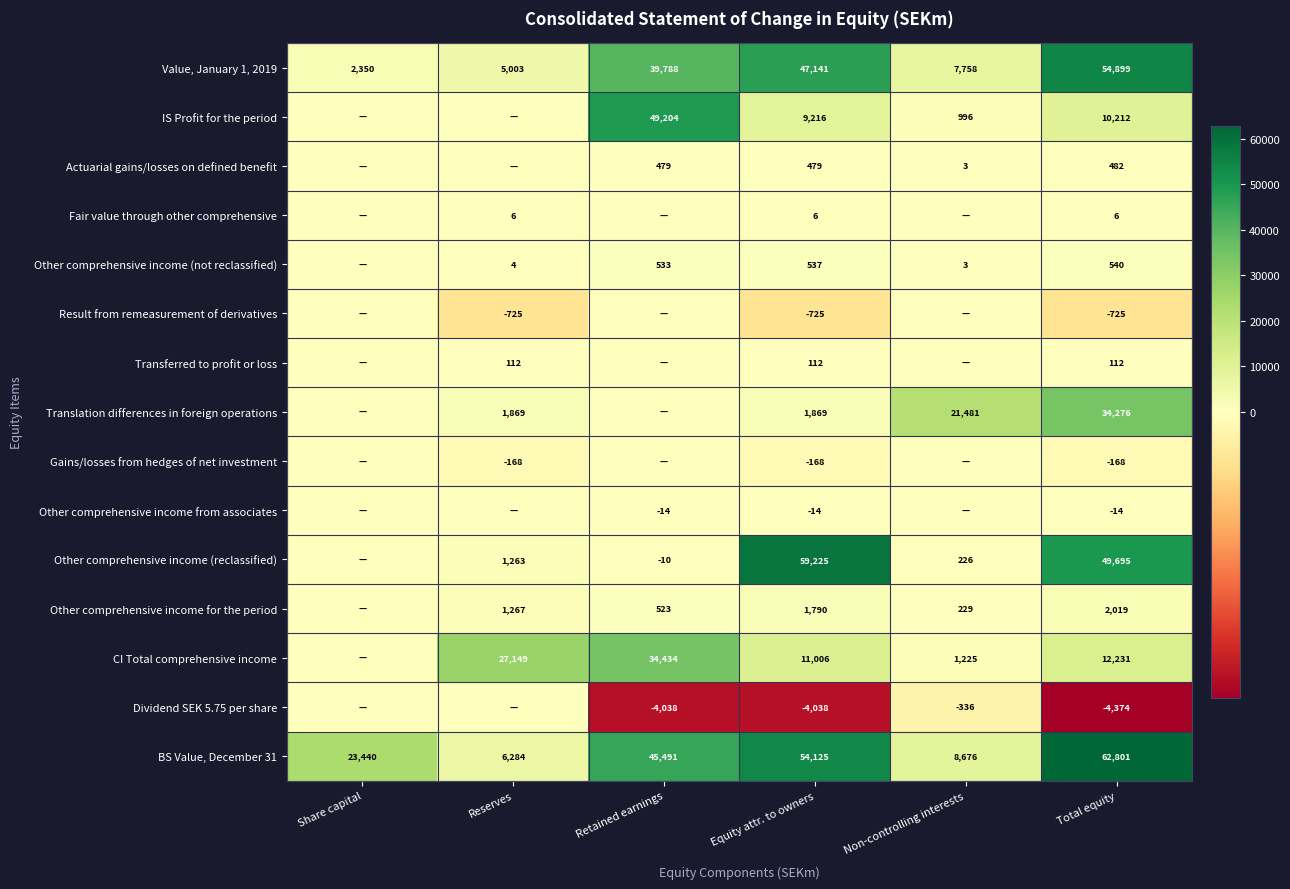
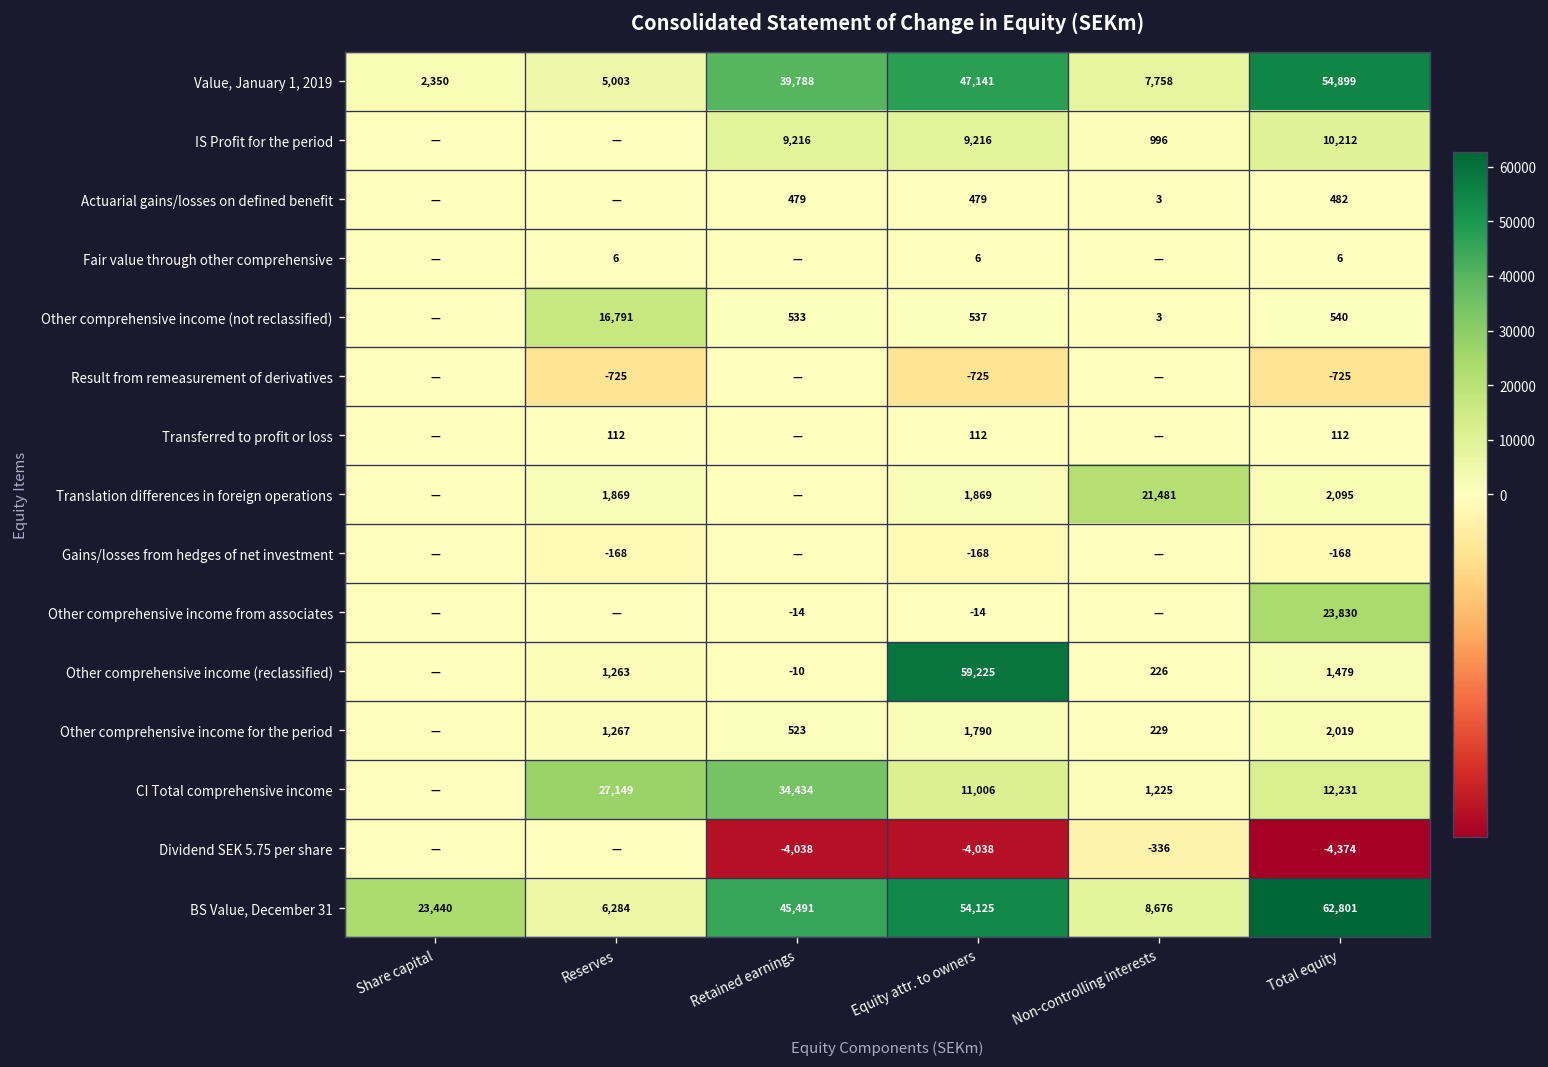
  {
    "Value, January 1, 2019": {
      "Share capital": "2,350",
      "Reserves": "5,003",
      "Retained earnings": "39,788",
      "Equity attr. to owners": "47,141",
      "Non-controlling interests": "7,758",
      "Total equity": "54,899"
    },
    "IS Profit for the period": {
-     "Retained earnings": "49,204",
+     "Retained earnings": "9,216",
      "Equity attr. to owners": "9,216",
      "Non-controlling interests": "996",
      "Total equity": "10,212"
    },
    "Actuarial gains/losses on defined benefit": {
      "Retained earnings": "479",
      "Equity attr. to owners": "479",
      "Non-controlling interests": "3",
      "Total equity": "482"
    },
    "Fair value through other comprehensive": {
      "Reserves": "6",
      "Equity attr. to owners": "6",
      "Total equity": "6"
    },
    "Other comprehensive income (not reclassified)": {
-     "Reserves": "4",
+     "Reserves": "16,791",
      "Retained earnings": "533",
      "Equity attr. to owners": "537",
      "Non-controlling interests": "3",
      "Total equity": "540"
    },
    "Result from remeasurement of derivatives": {
      "Reserves": "-725",
      "Equity attr. to owners": "-725",
      "Total equity": "-725"
    },
    "Transferred to profit or loss": {
      "Reserves": "112",
      "Equity attr. to owners": "112",
      "Total equity": "112"
    },
    "Translation differences in foreign operations": {
      "Reserves": "1,869",
      "Equity attr. to owners": "1,869",
      "Non-controlling interests": "21,481",
-     "Total equity": "34,276"
+     "Total equity": "2,095"
    },
    "Gains/losses from hedges of net investment": {
      "Reserves": "-168",
      "Equity attr. to owners": "-168",
      "Total equity": "-168"
    },
    "Other comprehensive income from associates": {
      "Retained earnings": "-14",
      "Equity attr. to owners": "-14",
-     "Total equity": "-14"
+     "Total equity": "23,830"
    },
    "Other comprehensive income (reclassified)": {
      "Reserves": "1,263",
      "Retained earnings": "-10",
      "Equity attr. to owners": "59,225",
      "Non-controlling interests": "226",
-     "Total equity": "49,695"
+     "Total equity": "1,479"
    },
    "Other comprehensive income for the period": {
      "Reserves": "1,267",
      "Retained earnings": "523",
      "Equity attr. to owners": "1,790",
      "Non-controlling interests": "229",
      "Total equity": "2,019"
    },
    "CI Total comprehensive income": {
      "Reserves": "27,149",
      "Retained earnings": "34,434",
      "Equity attr. to owners": "11,006",
      "Non-controlling interests": "1,225",
      "Total equity": "12,231"
    },
    "Dividend SEK 5.75 per share": {
      "Retained earnings": "-4,038",
      "Equity attr. to owners": "-4,038",
      "Non-controlling interests": "-336",
      "Total equity": "-4,374"
    },
    "BS Value, December 31": {
      "Share capital": "23,440",
      "Reserves": "6,284",
      "Retained earnings": "45,491",
      "Equity attr. to owners": "54,125",
      "Non-controlling interests": "8,676",
      "Total equity": "62,801"
    }
  }
